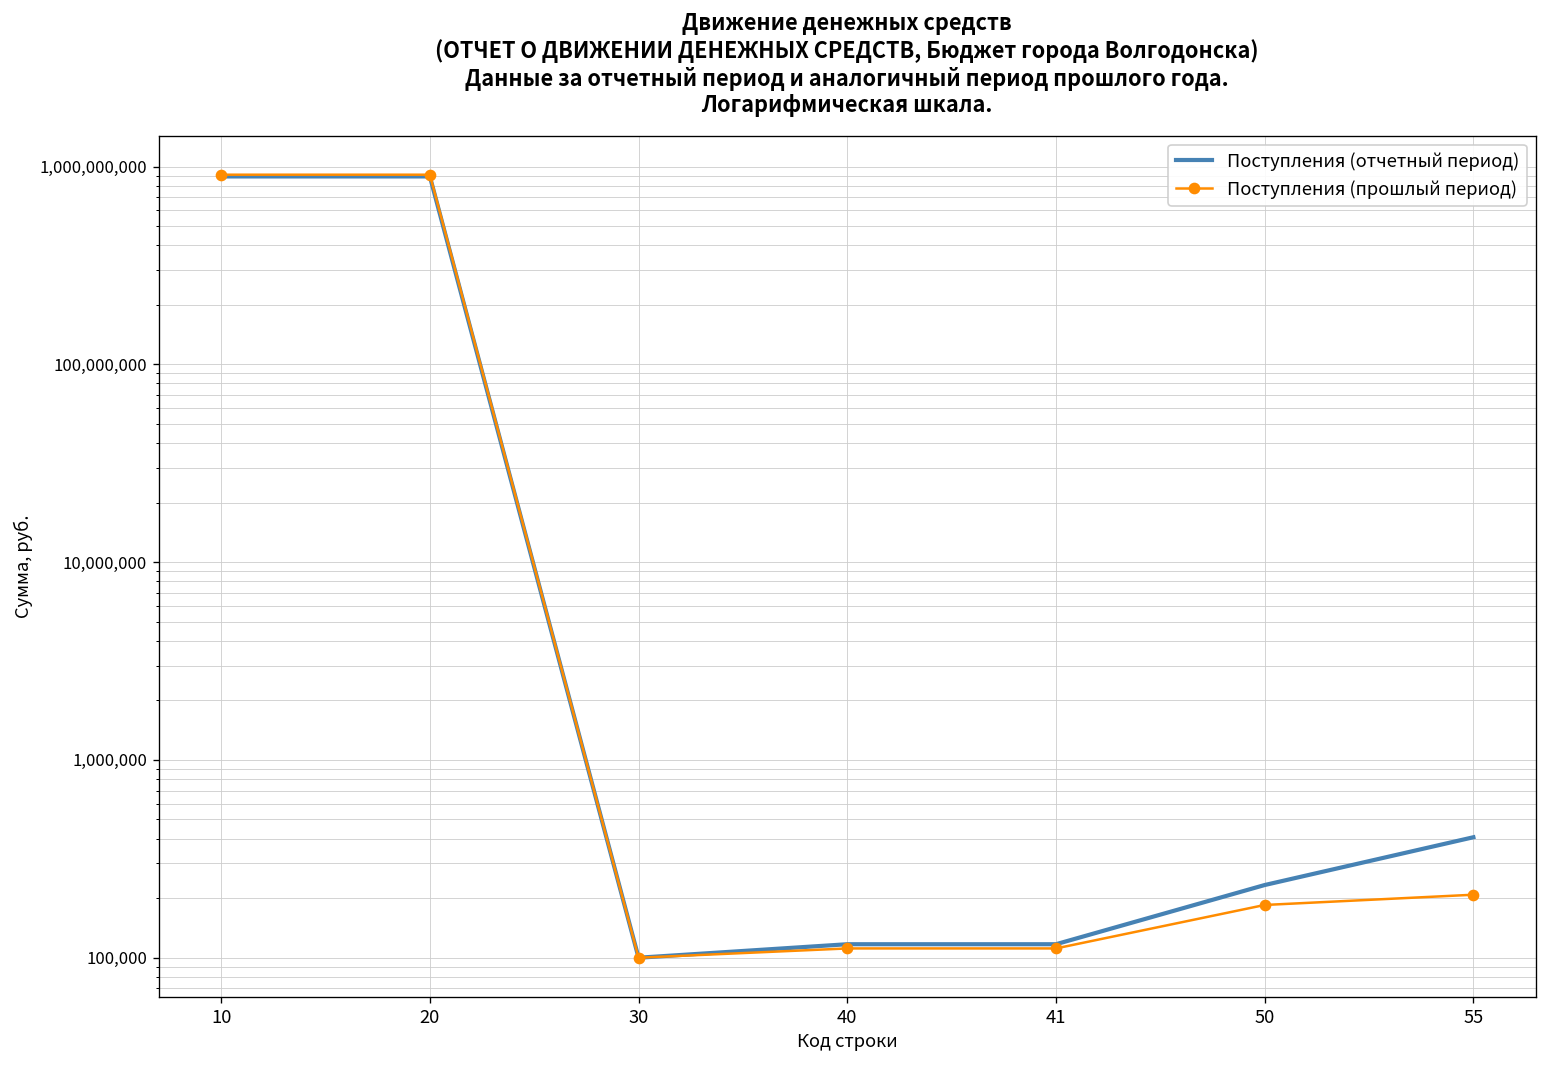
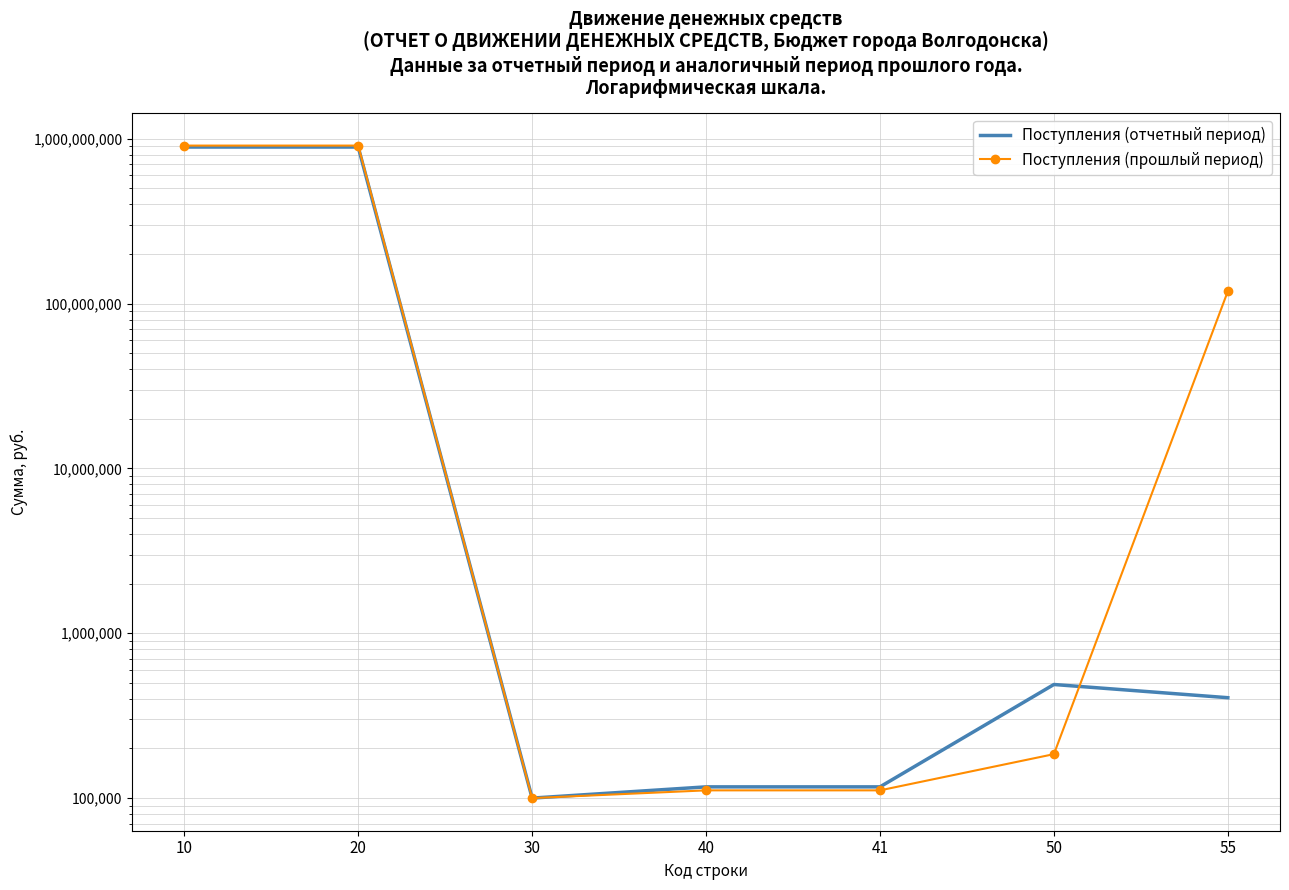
  {
    "Поступления (отчетный период)": {
      "40": "120,000",
      "41": "120,000",
-     "50": "230,000",
+     "50": "490,000",
      "55": "410,000"
    },
    "Поступления (прошлый период)": {
      "40": "110,000",
      "41": "110,000",
      "50": "180,000",
-     "55": "210,000"
+     "55": "120,000,000"
    }
  }
